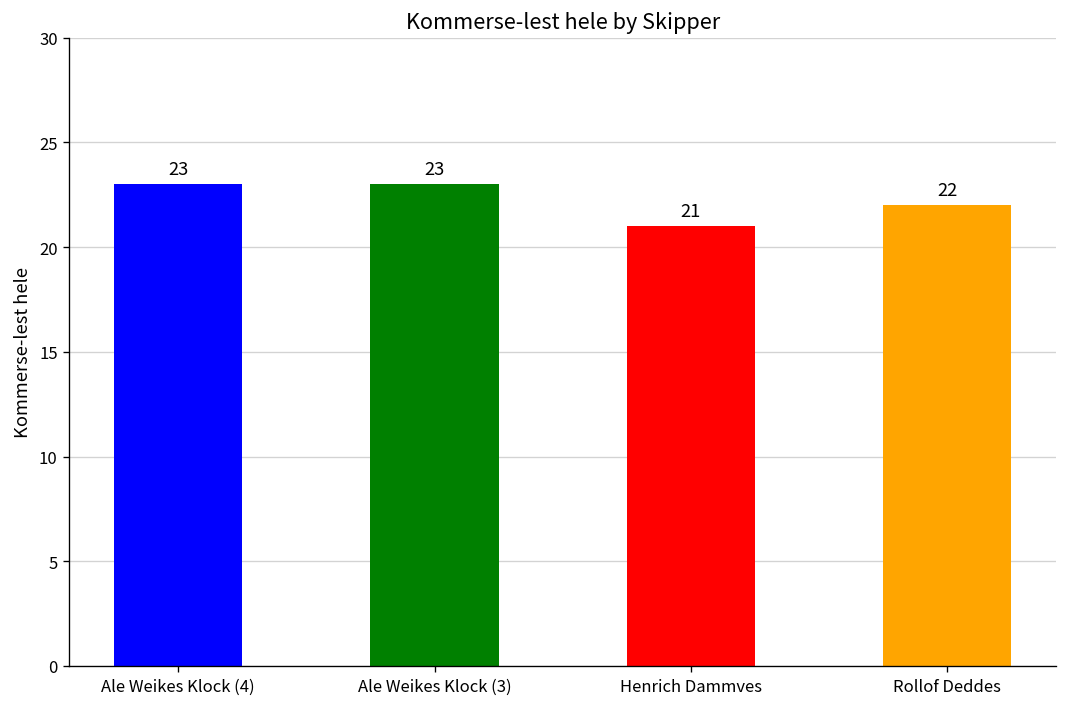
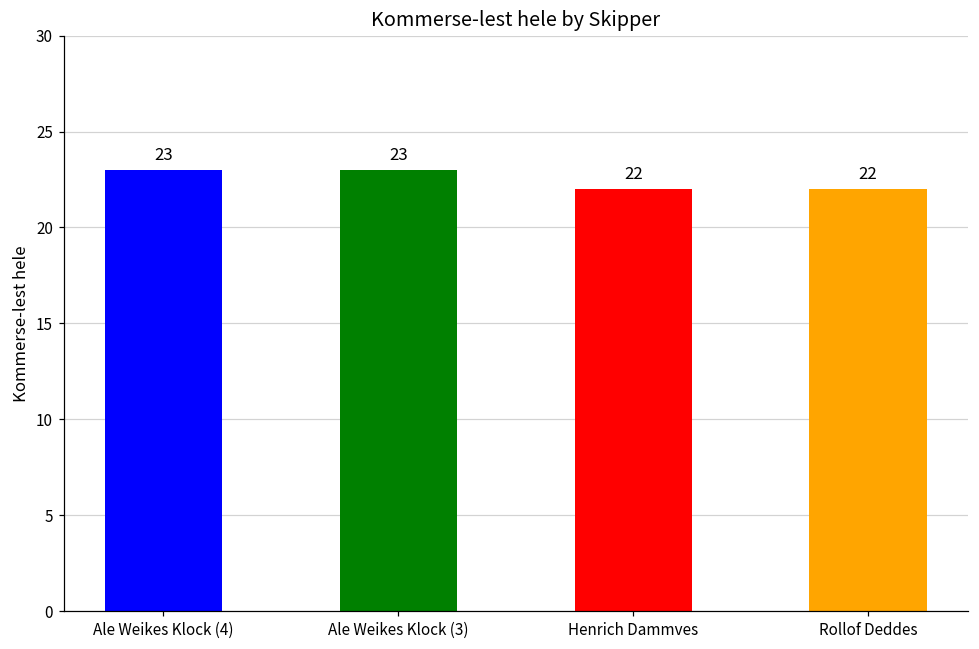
  {
    "Ale Weikes Klock (4)": 23,
    "Ale Weikes Klock (3)": 23,
-   "Henrich Dammves": 21,
+   "Henrich Dammves": 22,
    "Rollof Deddes": 22
  }
